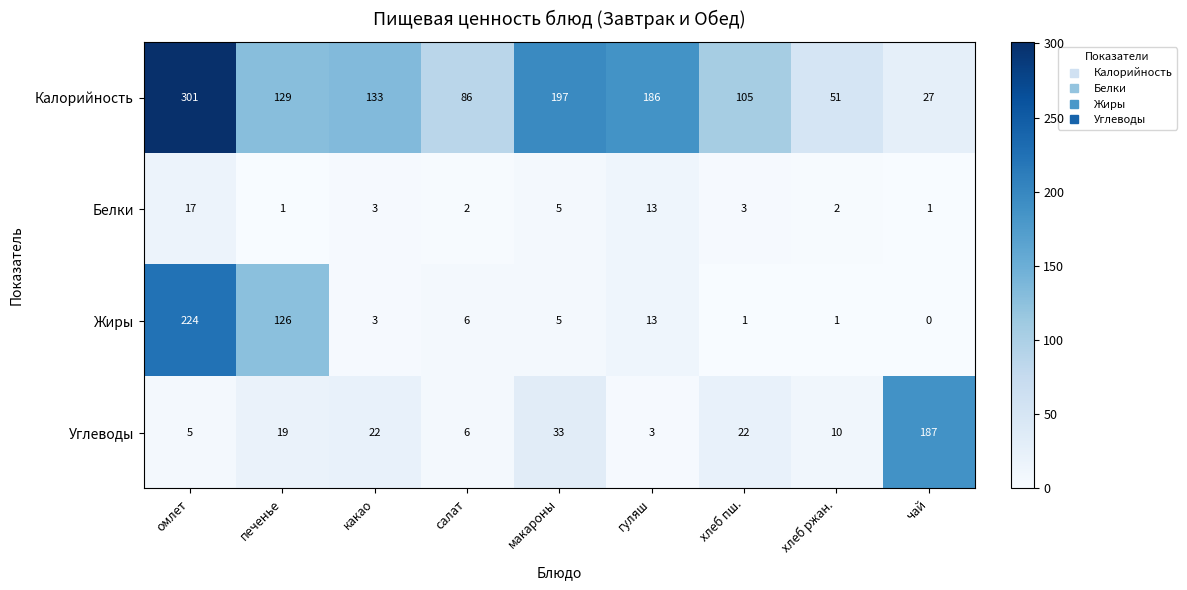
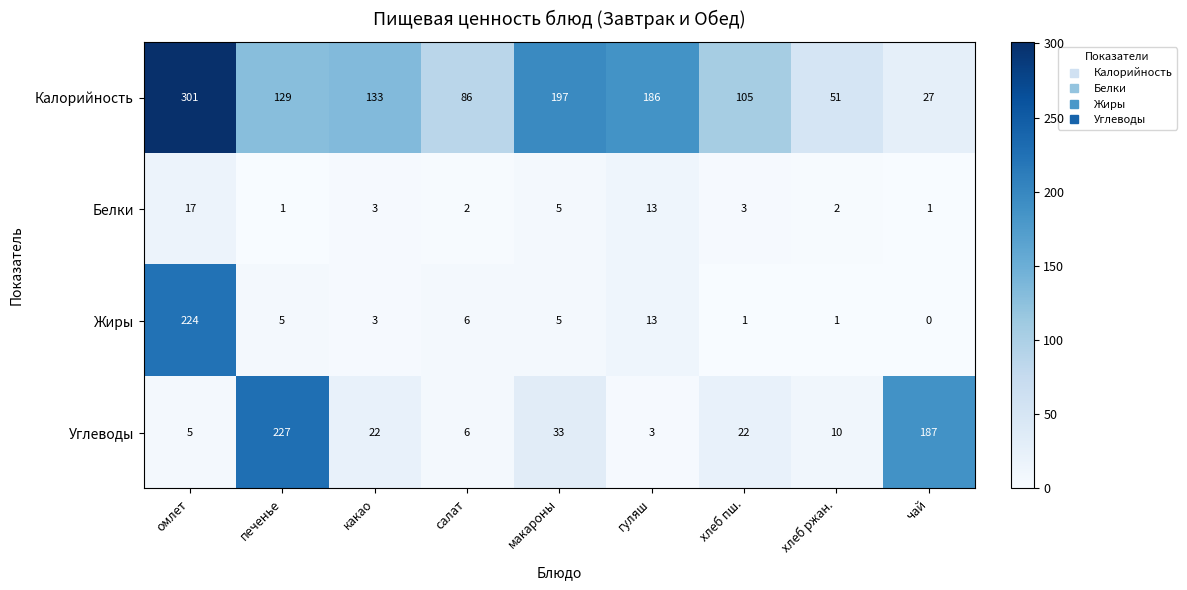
  {
    "Калорийность": {
      "омлет": 301,
      "печенье": 129,
      "какао": 133,
      "салат": 86,
      "макароны": 197,
      "гуляш": 186,
      "хлеб пш.": 105,
      "хлеб ржан.": 51,
      "чай": 27
    },
    "Белки": {
      "омлет": 17,
      "печенье": 1,
      "какао": 3,
      "салат": 2,
      "макароны": 5,
      "гуляш": 13,
      "хлеб пш.": 3,
      "хлеб ржан.": 2,
      "чай": 1
    },
    "Жиры": {
      "омлет": 224,
-     "печенье": 126,
+     "печенье": 5,
      "какао": 3,
      "салат": 6,
      "макароны": 5,
      "гуляш": 13,
      "хлеб пш.": 1,
      "хлеб ржан.": 1,
      "чай": 0
    },
    "Углеводы": {
      "омлет": 5,
-     "печенье": 19,
+     "печенье": 227,
      "какао": 22,
      "салат": 6,
      "макароны": 33,
      "гуляш": 3,
      "хлеб пш.": 22,
      "хлеб ржан.": 10,
      "чай": 187
    }
  }
